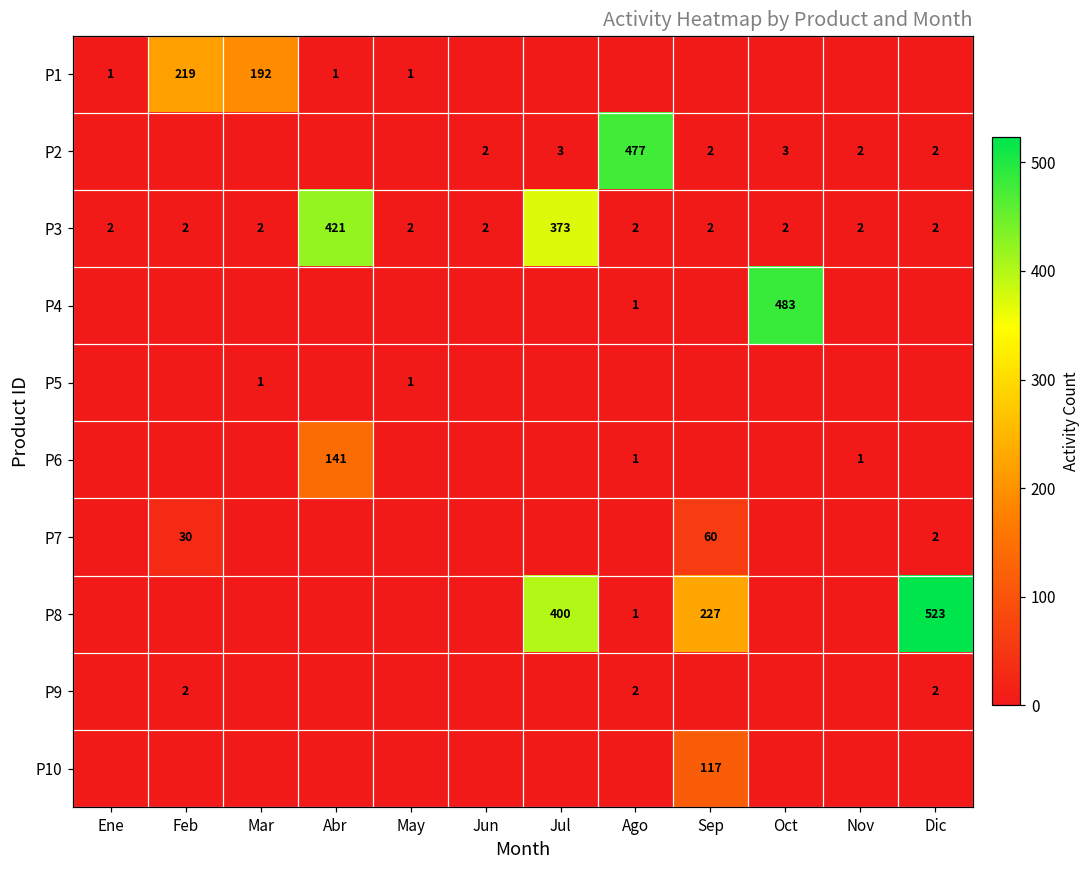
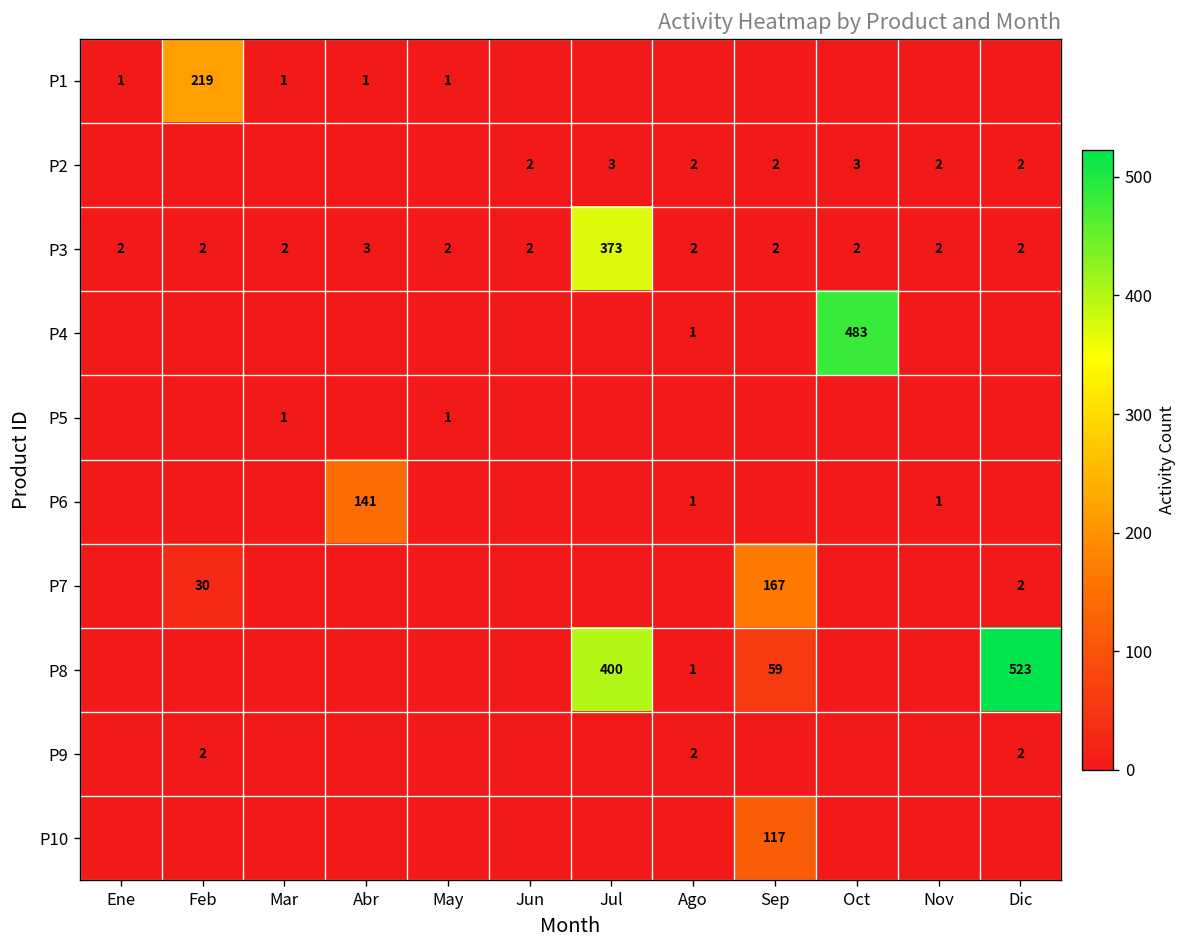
  {
    "P1": {
      "Ene": 1,
      "Feb": 219,
-     "Mar": 192,
+     "Mar": 1,
      "Abr": 1,
      "May": 1
    },
    "P2": {
      "Jun": 2,
      "Jul": 3,
-     "Ago": 477,
+     "Ago": 2,
      "Sep": 2,
      "Oct": 3,
      "Nov": 2,
      "Dic": 2
    },
    "P3": {
      "Ene": 2,
      "Feb": 2,
      "Mar": 2,
-     "Abr": 421,
+     "Abr": 3,
      "May": 2,
      "Jun": 2,
      "Jul": 373,
      "Ago": 2,
      "Sep": 2,
      "Oct": 2,
      "Nov": 2,
      "Dic": 2
    },
    "P4": {
      "Ago": 1,
      "Oct": 483
    },
    "P5": {
      "Mar": 1,
      "May": 1
    },
    "P6": {
      "Abr": 141,
      "Ago": 1,
      "Nov": 1
    },
    "P7": {
      "Feb": 30,
-     "Sep": 60,
+     "Sep": 167,
      "Dic": 2
    },
    "P8": {
      "Jul": 400,
      "Ago": 1,
-     "Sep": 227,
+     "Sep": 59,
      "Dic": 523
    },
    "P9": {
      "Feb": 2,
      "Ago": 2,
      "Dic": 2
    },
    "P10": {
      "Sep": 117
    }
  }
